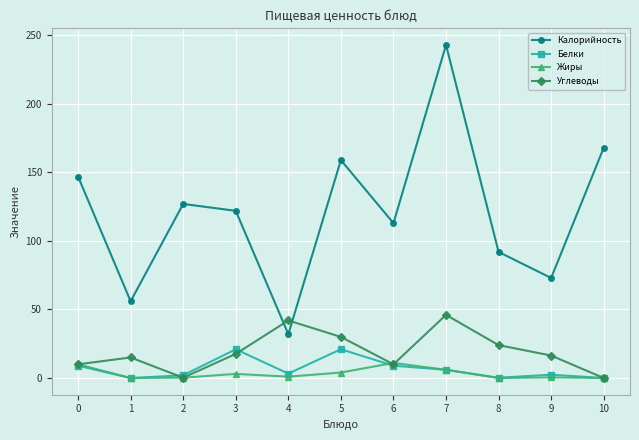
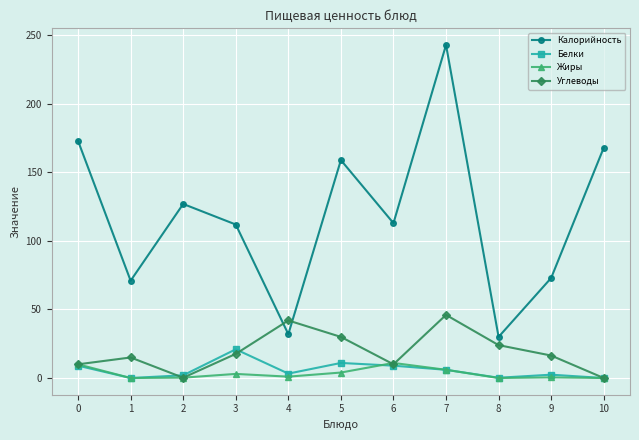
  {
    "Калорийность": {
-     "0": 147,
-     "1": 56,
+     "0": 173,
+     "1": 71,
      "2": 127,
-     "3": 122,
+     "3": 112,
      "4": 32,
      "5": 159,
      "6": 113,
      "7": 243,
-     "8": 92,
+     "8": 30,
      "9": 73,
      "10": 168
    },
    "Белки": {
      "3": 21,
      "4": 3,
-     "5": 21,
+     "5": 11,
      "9": 2
    }
  }
